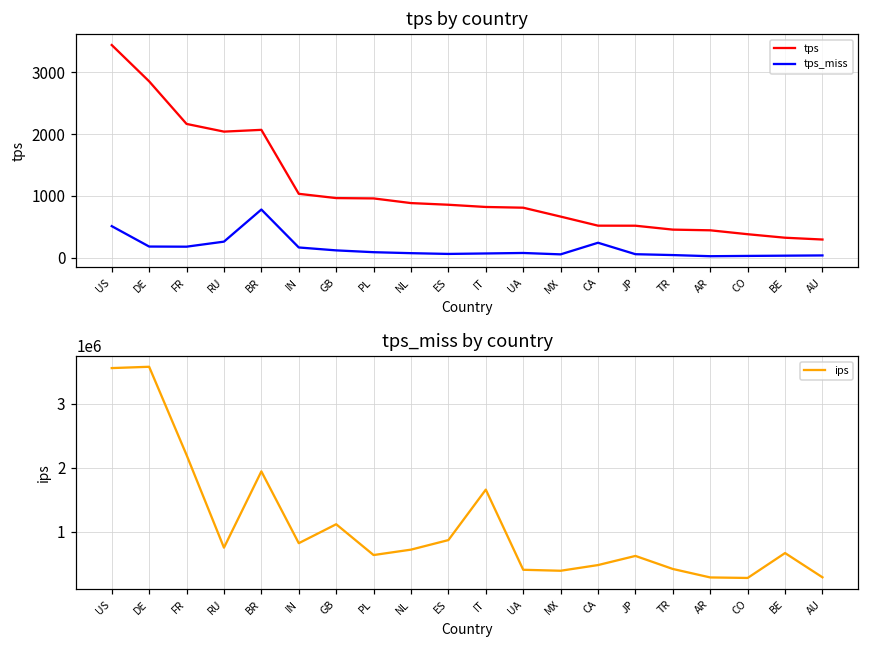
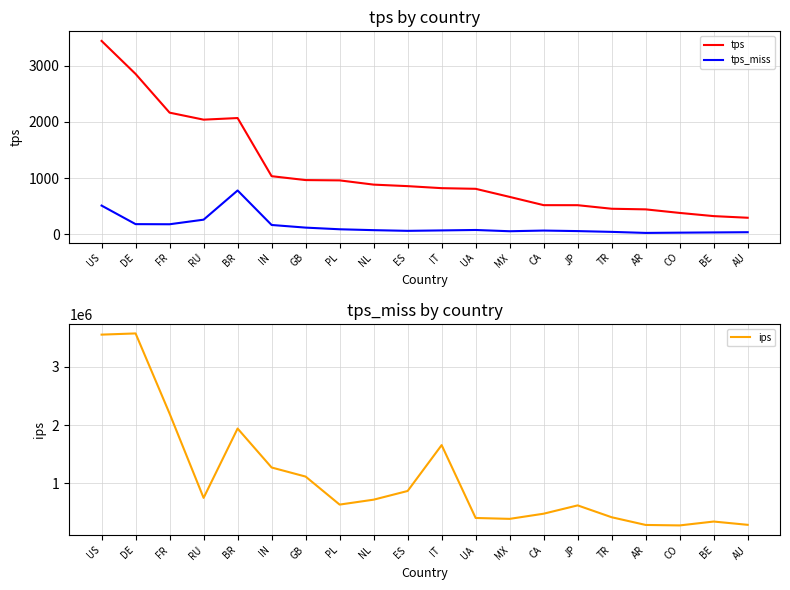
  {
    "tps by country": {
      "tps": {
        "US": 3400,
        "DE": 2900,
        "FR": 2200,
        "RU": 2000,
        "BR": 2100,
        "IN": 1000,
        "GB": 1000,
        "PL": 1000,
        "NL": 900,
        "ES": 900,
        "IT": 800,
        "UA": 800,
        "MX": 700,
        "CA": 500,
        "JP": 500,
        "TR": 500,
        "AR": 400,
        "CO": 400,
        "BE": 300,
        "AU": 300
      },
      "tps_miss": {
        "US": 500,
        "DE": 200,
        "FR": 200,
        "RU": 300,
        "BR": 800,
        "IN": 200,
        "GB": 100,
        "PL": 100,
        "NL": 100,
        "ES": 100,
        "IT": 100,
        "UA": 100,
        "MX": 100,
-       "CA": 200,
+       "CA": 100,
        "JP": 100,
        "TR": 0,
        "AR": 0,
        "CO": 0,
        "BE": 0,
        "AU": 0
      }
    },
    "tps_miss by country": {
      "US": 3600000,
      "DE": 3600000,
      "FR": 2200000,
      "RU": 700000,
      "BR": 1900000,
-     "IN": 800000,
+     "IN": 1300000,
      "GB": 1100000,
      "PL": 600000,
      "NL": 700000,
      "ES": 900000,
      "IT": 1700000,
      "UA": 400000,
      "MX": 400000,
      "CA": 500000,
      "JP": 600000,
      "TR": 400000,
      "AR": 300000,
      "CO": 300000,
-     "BE": 700000,
+     "BE": 300000,
      "AU": 300000
    }
  }
